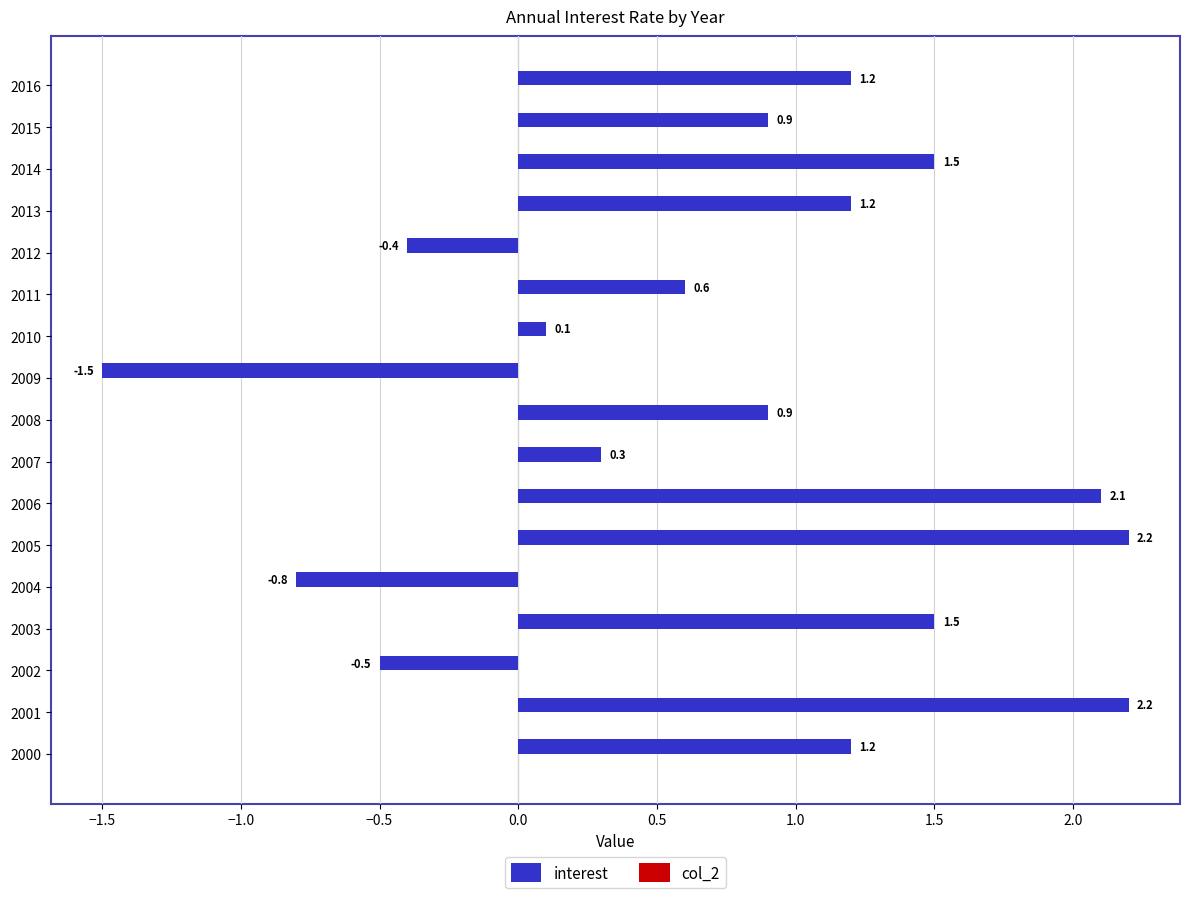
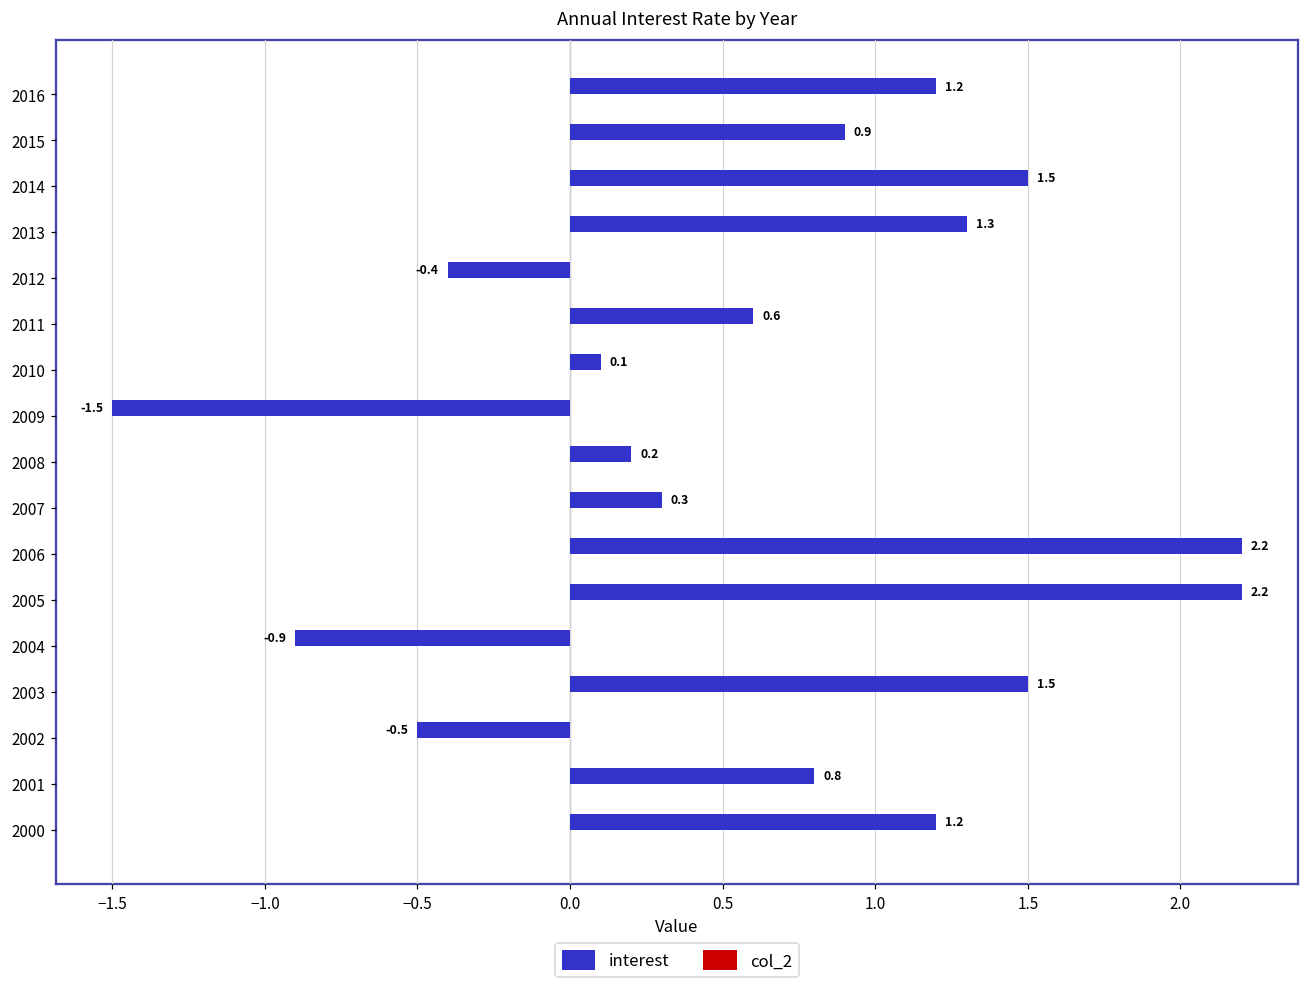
  {
    "interest": {
      "2016": 1.2,
      "2015": 0.9,
      "2014": 1.5,
-     "2013": 1.2,
+     "2013": 1.3,
      "2012": -0.4,
      "2011": 0.6,
      "2010": 0.1,
      "2009": -1.5,
-     "2008": 0.9,
+     "2008": 0.2,
      "2007": 0.3,
-     "2006": 2.1,
+     "2006": 2.2,
      "2005": 2.2,
-     "2004": -0.8,
+     "2004": -0.9,
      "2003": 1.5,
      "2002": -0.5,
-     "2001": 2.2,
+     "2001": 0.8,
      "2000": 1.2
    },
    "col_2": {
      "2016": 0.00,
      "2015": 0.00,
      "2014": 0.00,
      "2013": 0.00,
      "2012": 0.00,
      "2011": 0.00,
      "2010": 0.00,
      "2009": 0.00,
      "2008": 0.00,
      "2007": 0.00,
      "2006": 0.00,
      "2005": 0.00,
      "2004": 0.00,
      "2003": 0.00,
      "2002": 0.00,
      "2001": 0.00,
      "2000": 0.00
    }
  }
